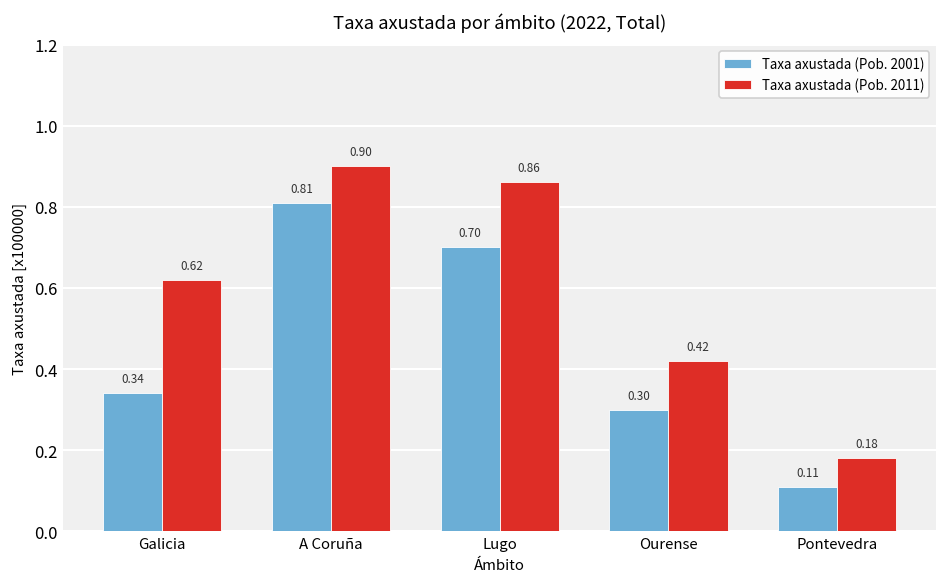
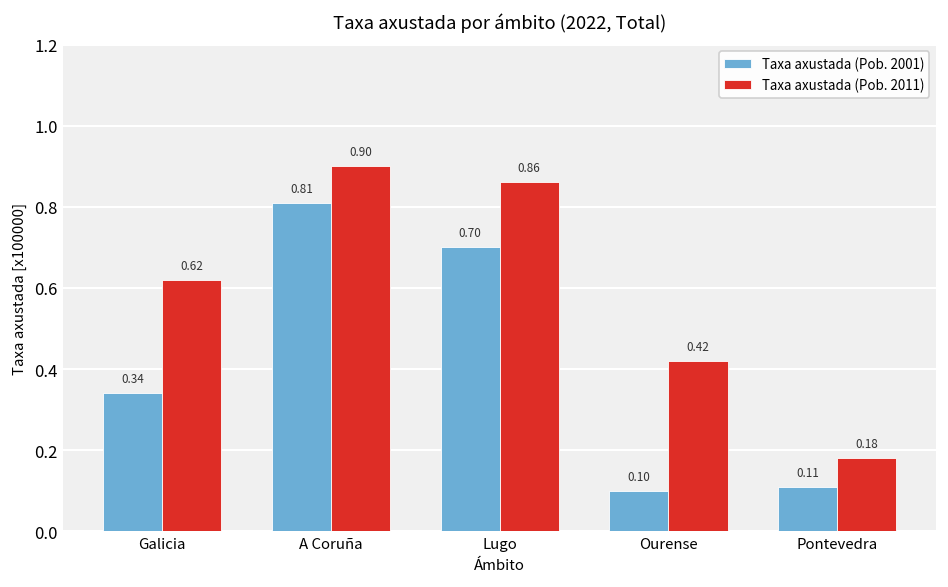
  {
    "Taxa axustada (Pob. 2001)": {
      "Galicia": 0.34,
      "A Coruña": 0.81,
      "Lugo": 0.70,
-     "Ourense": 0.30,
+     "Ourense": 0.10,
      "Pontevedra": 0.11
    },
    "Taxa axustada (Pob. 2011)": {
      "Galicia": 0.62,
      "A Coruña": 0.90,
      "Lugo": 0.86,
      "Ourense": 0.42,
      "Pontevedra": 0.18
    }
  }
